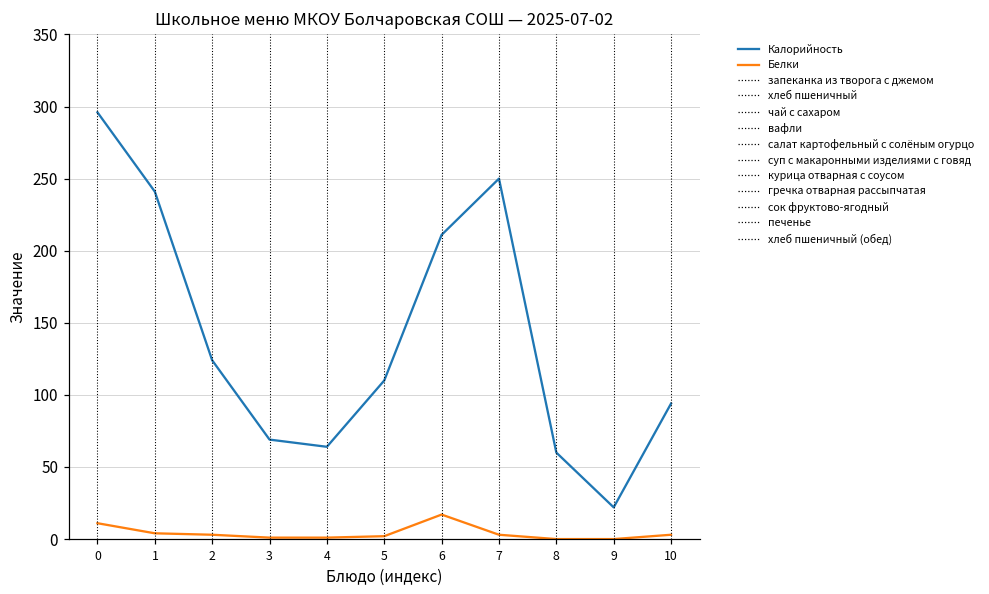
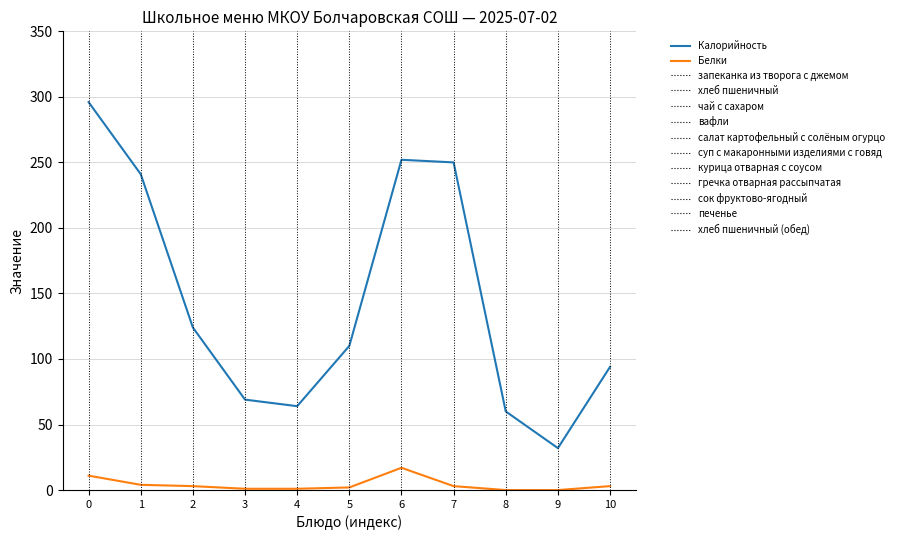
  {
    "Калорийность": {
      "0": 296,
      "1": 241,
      "2": 124,
      "3": 69,
      "4": 64,
      "5": 110,
-     "6": 211,
+     "6": 252,
      "7": 250,
      "8": 60,
-     "9": 22,
+     "9": 32,
      "10": 94
    },
    "Белки": {
      "0": 11,
      "1": 4,
      "2": 3,
      "3": 1,
      "4": 1,
      "5": 2,
      "6": 17,
      "7": 3,
      "8": 0,
      "9": 0,
      "10": 3
    }
  }
